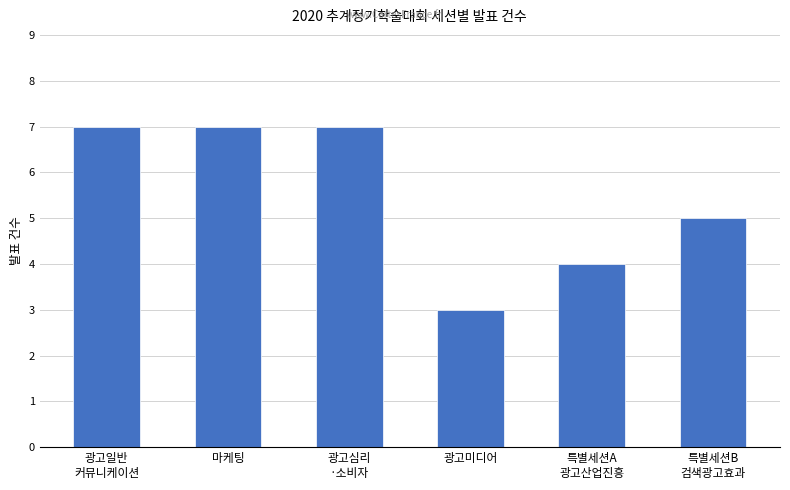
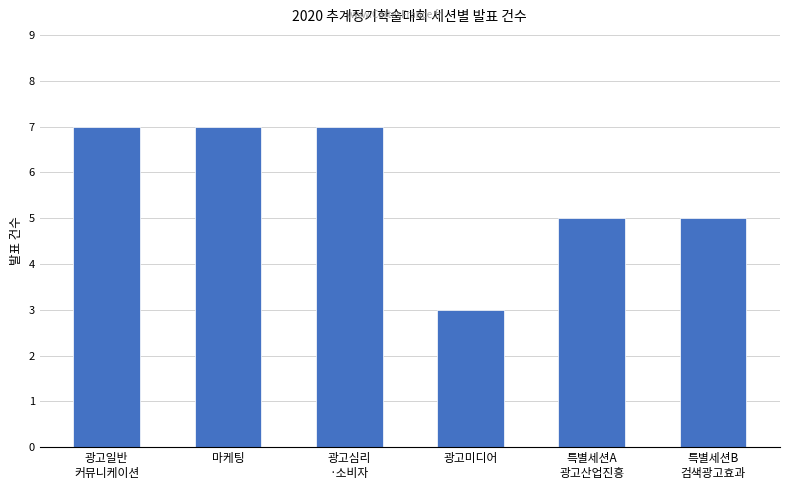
  {
    "광고일반 커뮤니케이션": 7,
    "마케팅": 7,
    "광고심리 ·소비자": 7,
    "광고미디어": 3,
-   "특별세션A 광고산업진흥": 4,
+   "특별세션A 광고산업진흥": 5,
    "특별세션B 검색광고효과": 5
  }
